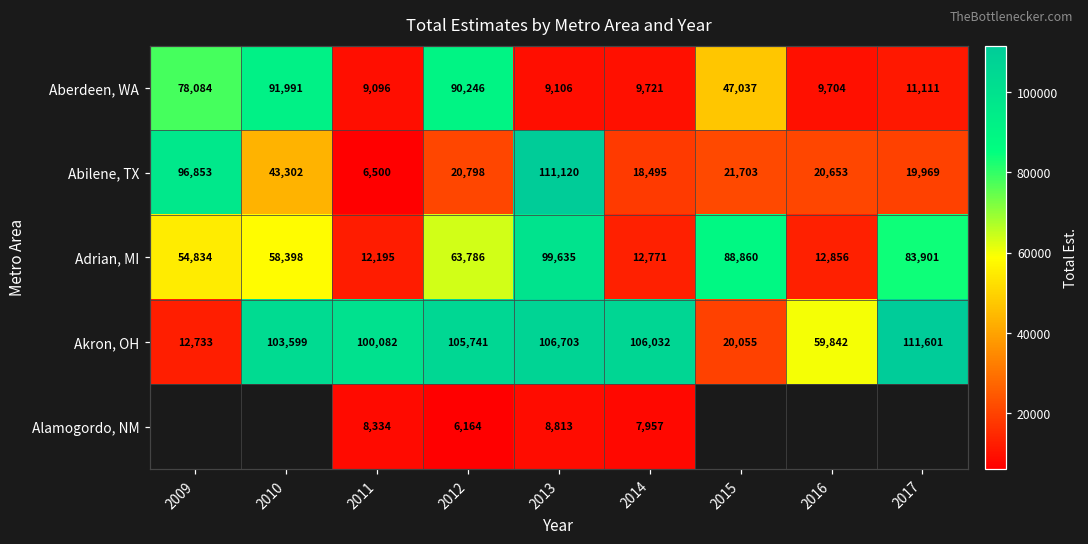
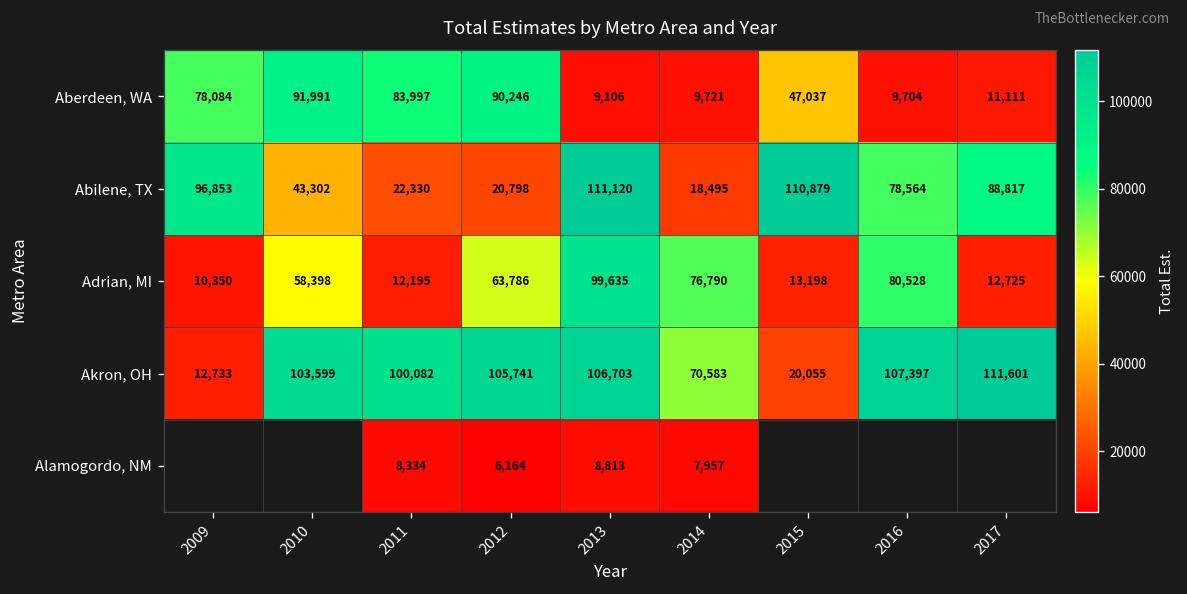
  {
    "Aberdeen, WA": {
      "2009": "78,084",
      "2010": "91,991",
-     "2011": "9,096",
+     "2011": "83,997",
      "2012": "90,246",
      "2013": "9,106",
      "2014": "9,721",
      "2015": "47,037",
      "2016": "9,704",
      "2017": "11,111"
    },
    "Abilene, TX": {
      "2009": "96,853",
      "2010": "43,302",
-     "2011": "6,500",
+     "2011": "22,330",
      "2012": "20,798",
      "2013": "111,120",
      "2014": "18,495",
-     "2015": "21,703",
-     "2016": "20,653",
-     "2017": "19,969"
+     "2015": "110,879",
+     "2016": "78,564",
+     "2017": "88,817"
    },
    "Adrian, MI": {
-     "2009": "54,834",
+     "2009": "10,350",
      "2010": "58,398",
      "2011": "12,195",
      "2012": "63,786",
      "2013": "99,635",
-     "2014": "12,771",
-     "2015": "88,860",
-     "2016": "12,856",
-     "2017": "83,901"
+     "2014": "76,790",
+     "2015": "13,198",
+     "2016": "80,528",
+     "2017": "12,725"
    },
    "Akron, OH": {
      "2009": "12,733",
      "2010": "103,599",
      "2011": "100,082",
      "2012": "105,741",
      "2013": "106,703",
-     "2014": "106,032",
+     "2014": "70,583",
      "2015": "20,055",
-     "2016": "59,842",
+     "2016": "107,397",
      "2017": "111,601"
    },
    "Alamogordo, NM": {
      "2011": "8,334",
      "2012": "6,164",
      "2013": "8,813",
      "2014": "7,957"
    }
  }
